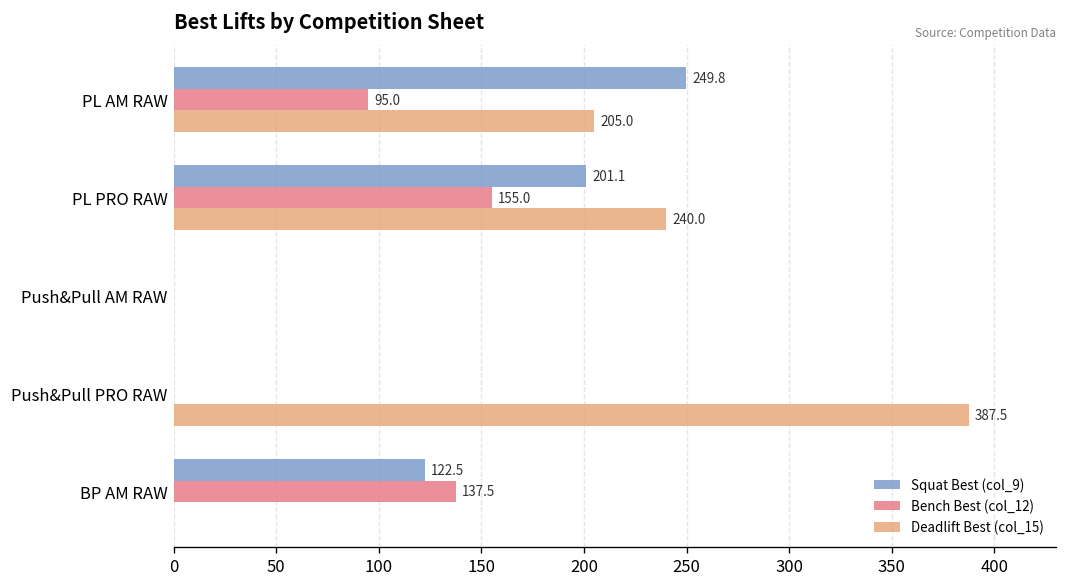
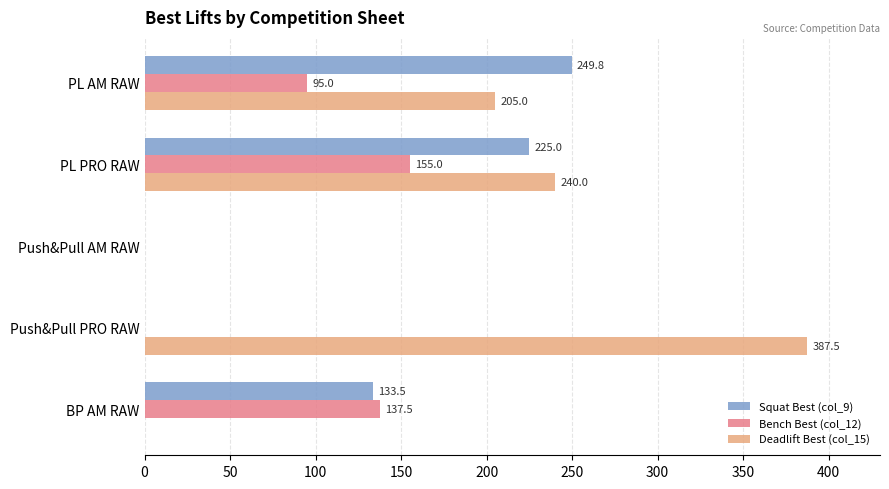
  {
    "Squat Best (col_9)": {
      "PL AM RAW": 249.8,
-     "PL PRO RAW": 201.1,
-     "BP AM RAW": 122.5
+     "PL PRO RAW": 225.0,
+     "BP AM RAW": 133.5
    }
  }
